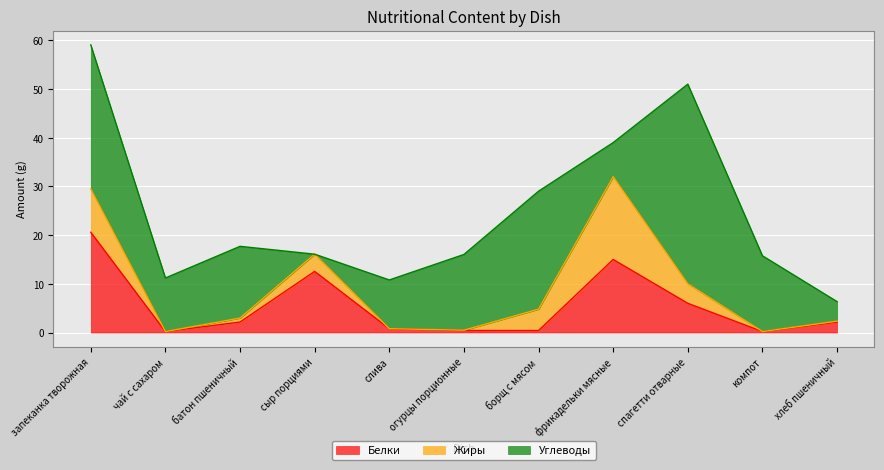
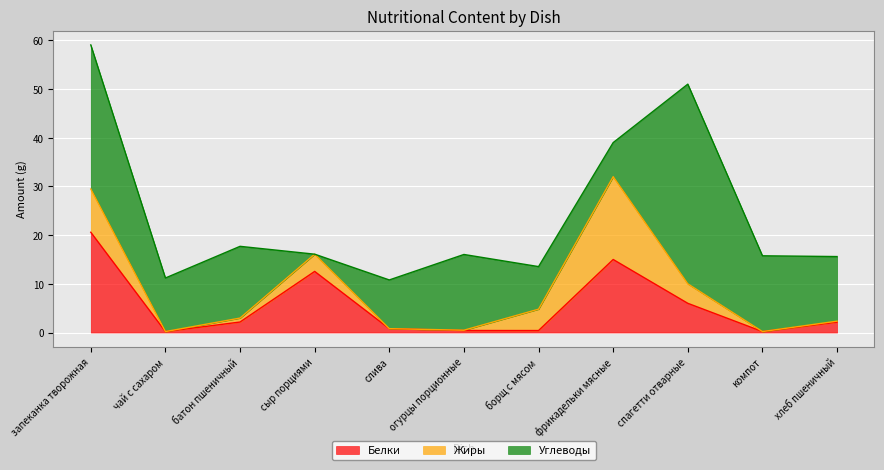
  {
    "Белки": {
      "запеканка творожная": 21,
      "батон пшеничный": 2,
      "сыр порциями": 13,
      "борщ с мясом": 0,
      "фрикадельки мясные": 15,
      "спагетти отварные": 6
    },
    "Жиры": {
      "запеканка творожная": 9,
      "батон пшеничный": 1,
      "борщ с мясом": 4,
      "фрикадельки мясные": 17,
      "спагетти отварные": 4
    },
    "Углеводы": {
      "запеканка творожная": 30,
      "чай с сахаром": 11,
      "батон пшеничный": 15,
      "слива": 10,
      "огурцы порционные": 16,
-     "борщ с мясом": 24,
+     "борщ с мясом": 9,
      "фрикадельки мясные": 7,
      "спагетти отварные": 41,
      "компот": 16,
-     "хлеб пшеничный": 4
+     "хлеб пшеничный": 13
    }
  }
